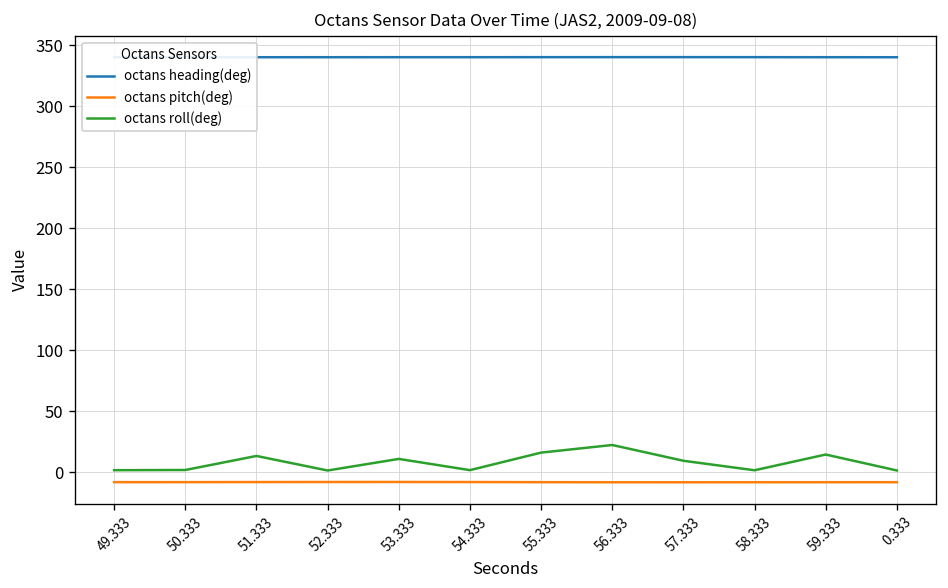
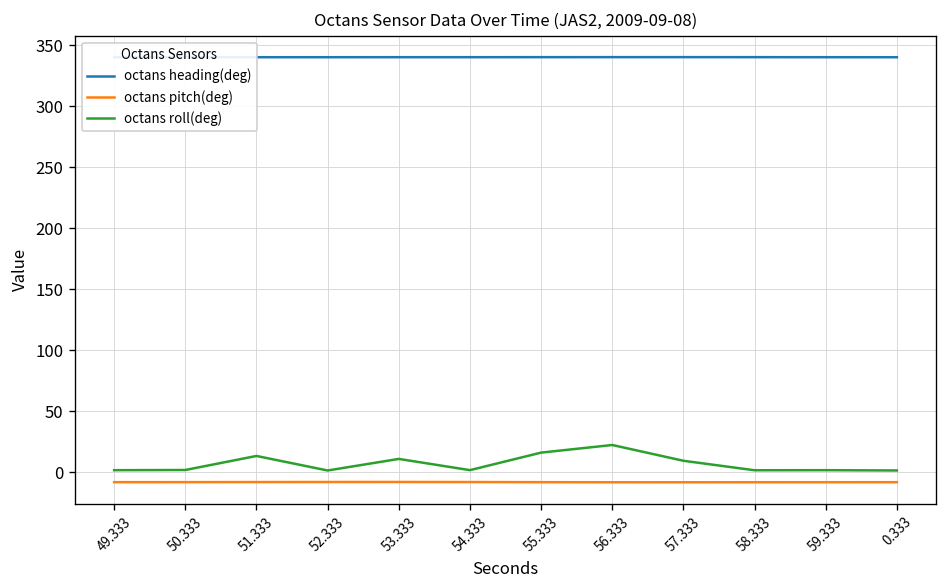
  {
    "octans heading(deg)": {
      "52.333": 340,
      "53.333": 340,
      "54.333": 340,
      "55.333": 340,
      "56.333": 340,
      "57.333": 340,
      "58.333": 340,
      "59.333": 340,
      "0.333": 340
    },
    "octans pitch(deg)": {
      "49.333": -8,
      "50.333": -8,
      "51.333": -8,
      "52.333": -8,
      "53.333": -8,
      "54.333": -8,
      "55.333": -8,
      "56.333": -8,
      "57.333": -8,
      "58.333": -8,
      "59.333": -8,
      "0.333": -8
    },
    "octans roll(deg)": {
      "49.333": 2,
      "50.333": 2,
      "51.333": 13,
      "52.333": 1,
      "53.333": 11,
      "54.333": 2,
      "55.333": 16,
      "56.333": 22,
      "57.333": 9,
      "58.333": 2,
-     "59.333": 14,
+     "59.333": 2,
      "0.333": 1
    }
  }
